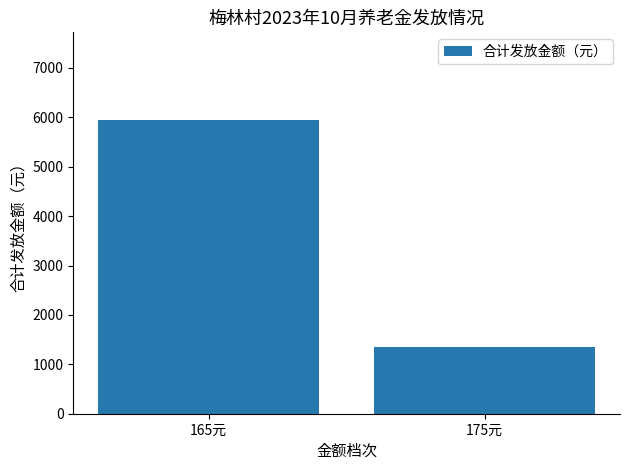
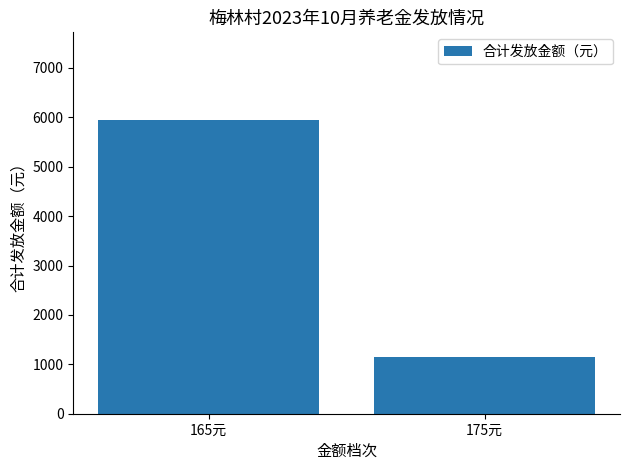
  {
    "165元": 5900,
-   "175元": 1400
+   "175元": 1100
  }
